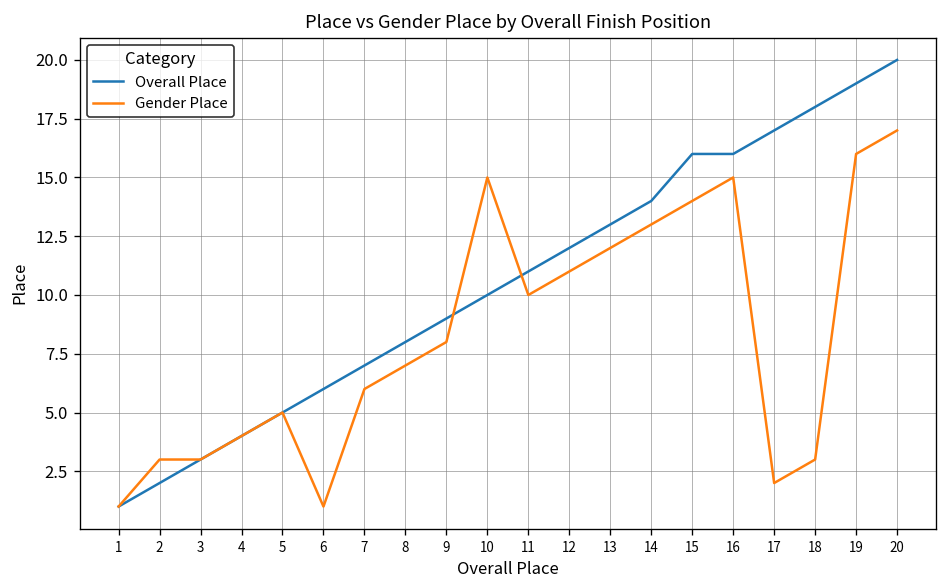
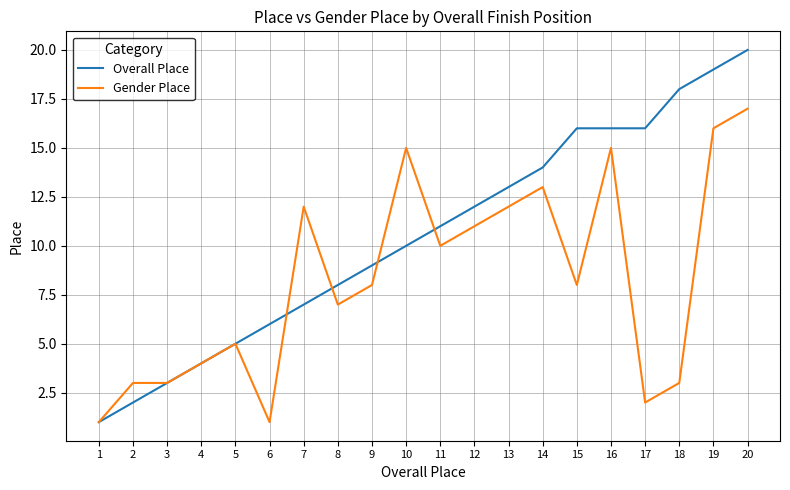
  {
    "Overall Place": {
      "2": 2,
      "6": 6,
      "7": 7,
      "8": 8,
      "9": 9,
      "10": 10,
      "11": 11,
      "12": 12,
      "13": 13,
      "14": 14,
      "15": 16,
      "16": 16,
-     "17": 17,
+     "17": 16,
      "18": 18,
      "19": 19,
      "20": 20
    },
    "Gender Place": {
      "2": 3,
      "6": 1,
-     "7": 6,
+     "7": 12,
      "8": 7,
      "9": 8,
      "10": 15,
      "11": 10,
      "12": 11,
      "13": 12,
      "14": 13,
-     "15": 14,
+     "15": 8,
      "16": 15,
      "17": 2,
      "18": 3,
      "19": 16,
      "20": 17
    }
  }
